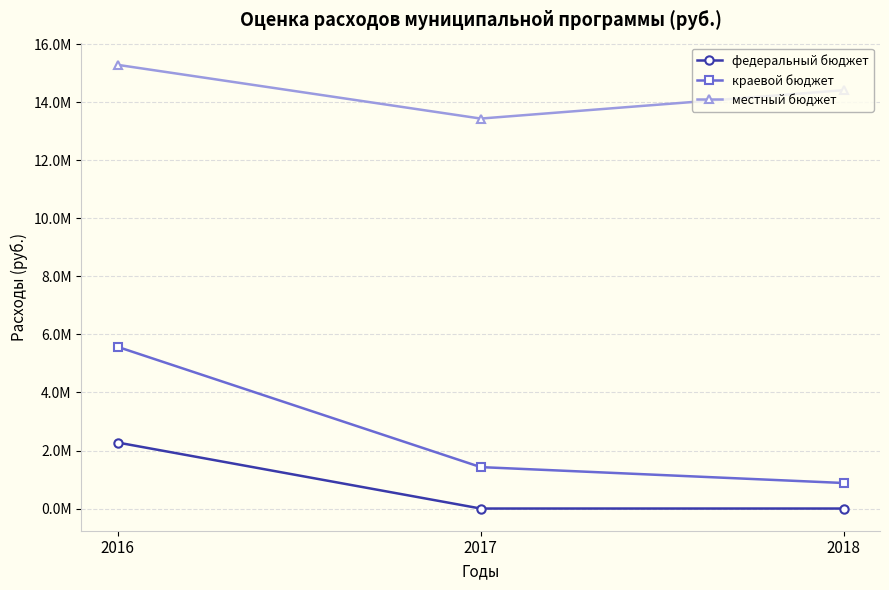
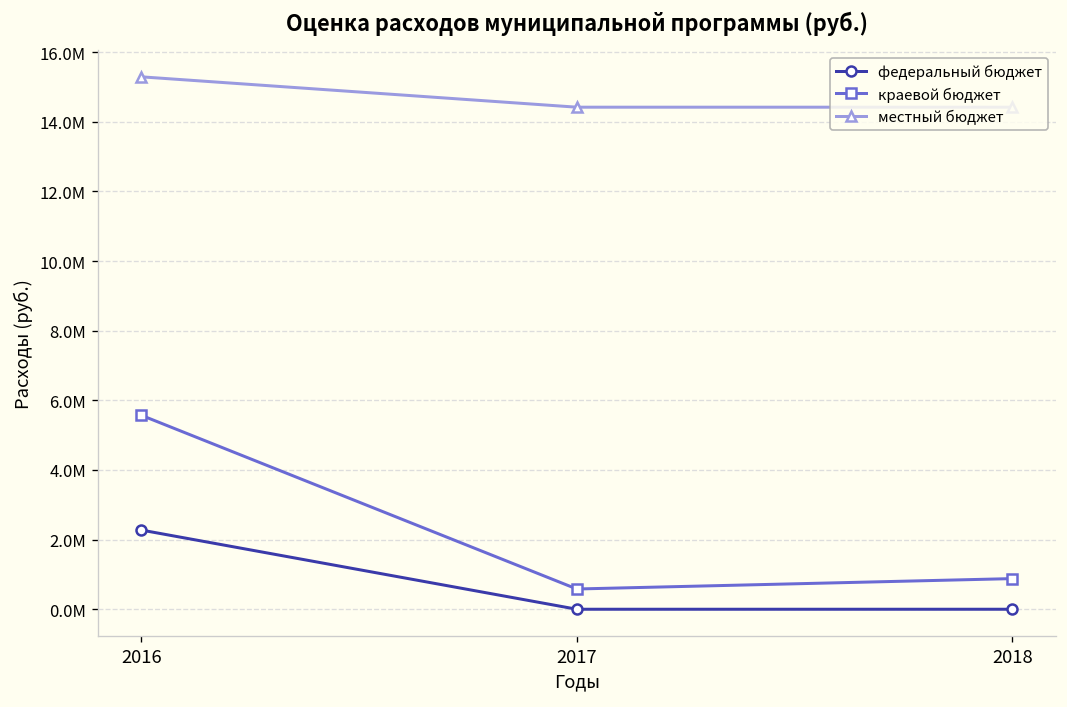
  {
    "федеральный бюджет": {
      "2016": "2.3М",
      "2017": "0.0М",
      "2018": "0.0М"
    },
    "краевой бюджет": {
      "2016": "5.6М",
-     "2017": "1.4М",
+     "2017": "0.6М",
      "2018": "0.9М"
    },
    "местный бюджет": {
      "2016": "15.3М",
-     "2017": "13.4М"
+     "2017": "14.4М"
    }
  }
